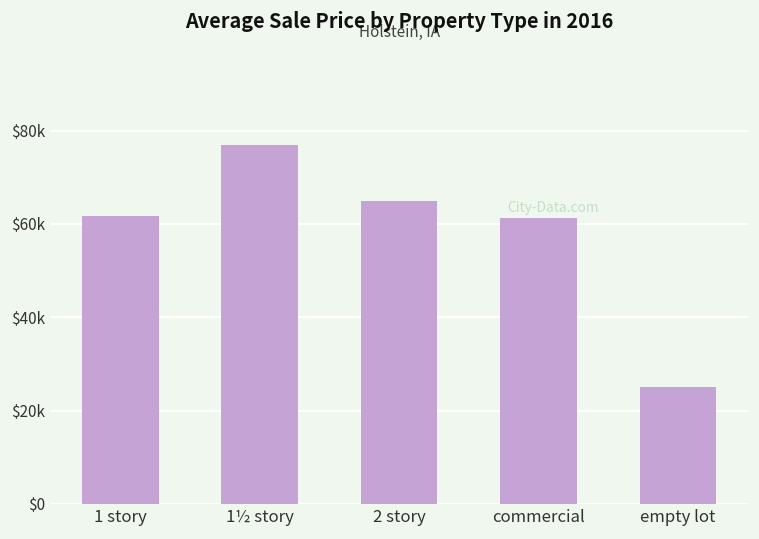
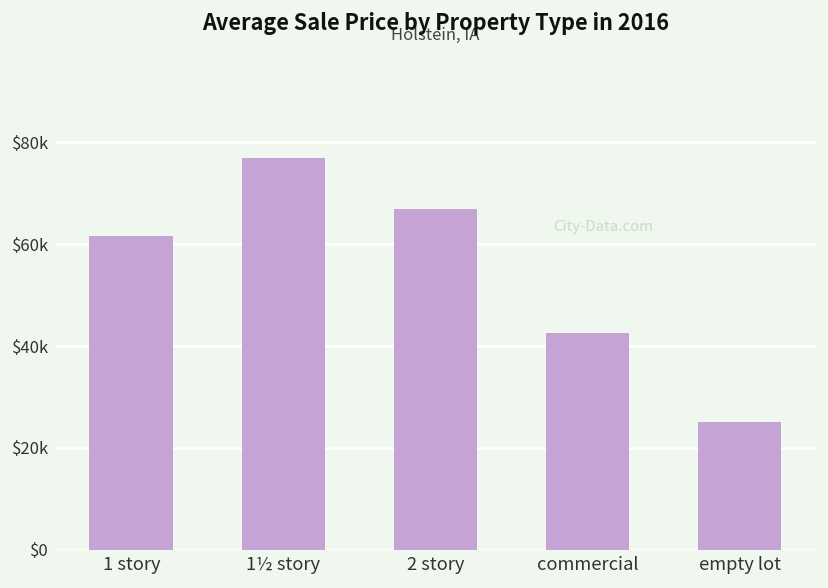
  {
    "1 story": "$62000",
    "1½ story": "$77000",
-   "2 story": "$65000",
-   "commercial": "$61000",
+   "2 story": "$67000",
+   "commercial": "$43000",
    "empty lot": "$25000"
  }
